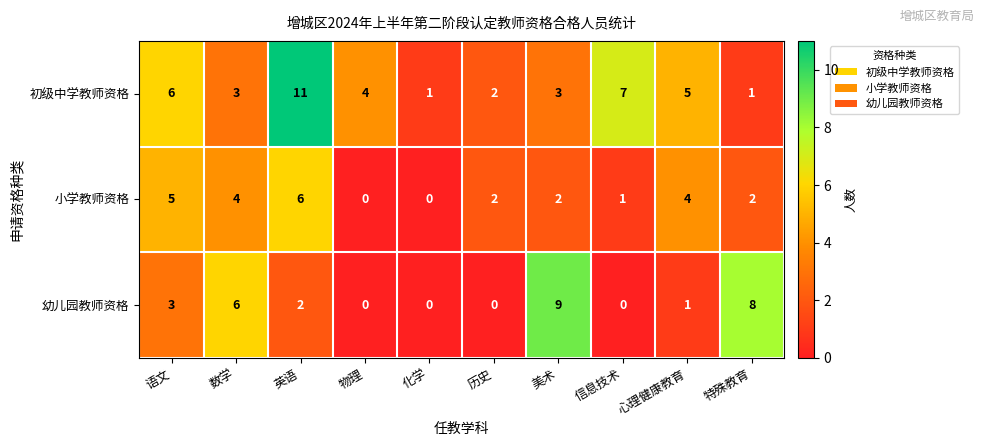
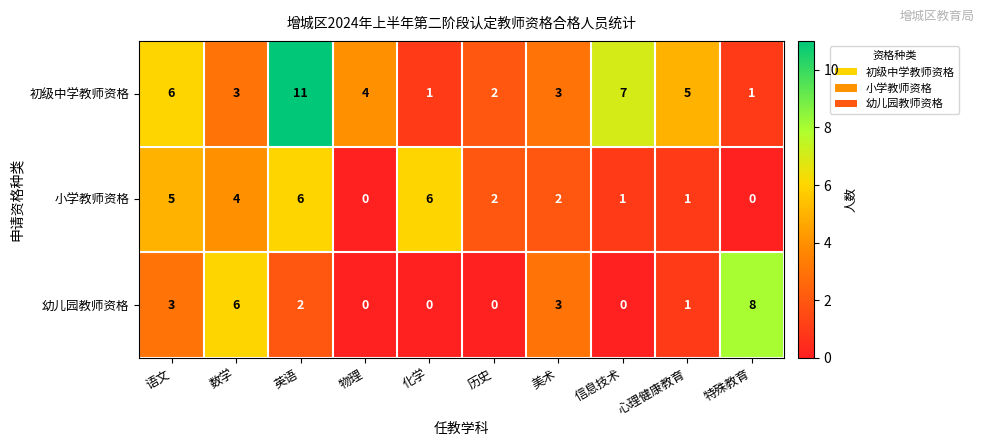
  {
    "初级中学教师资格": {
      "语文": 6,
      "数学": 3,
      "英语": 11,
      "物理": 4,
      "化学": 1,
      "历史": 2,
      "美术": 3,
      "信息技术": 7,
      "心理健康教育": 5,
      "特殊教育": 1
    },
    "小学教师资格": {
      "语文": 5,
      "数学": 4,
      "英语": 6,
      "物理": 0,
-     "化学": 0,
+     "化学": 6,
      "历史": 2,
      "美术": 2,
      "信息技术": 1,
-     "心理健康教育": 4,
-     "特殊教育": 2
+     "心理健康教育": 1,
+     "特殊教育": 0
    },
    "幼儿园教师资格": {
      "语文": 3,
      "数学": 6,
      "英语": 2,
      "物理": 0,
      "化学": 0,
      "历史": 0,
-     "美术": 9,
+     "美术": 3,
      "信息技术": 0,
      "心理健康教育": 1,
      "特殊教育": 8
    }
  }
